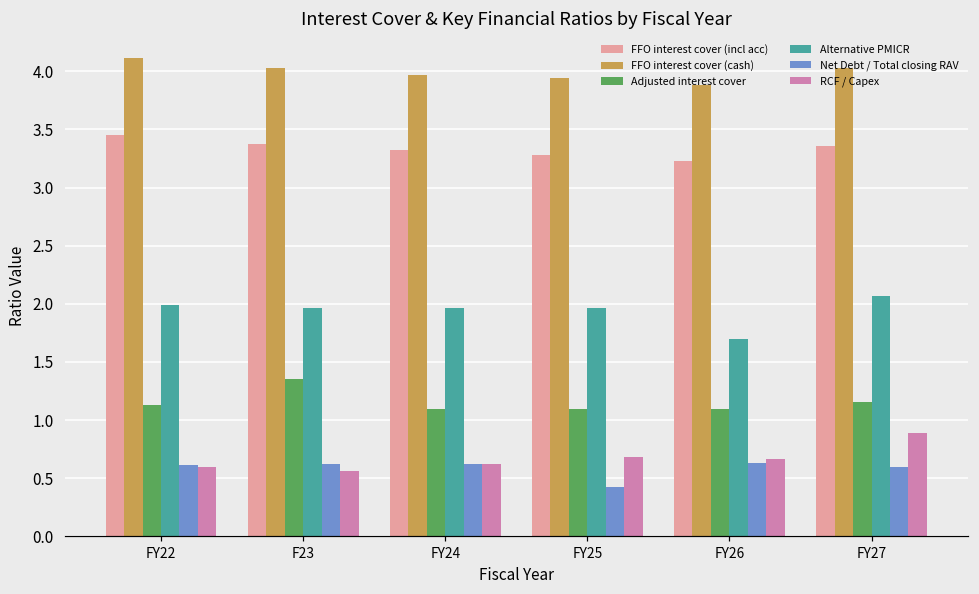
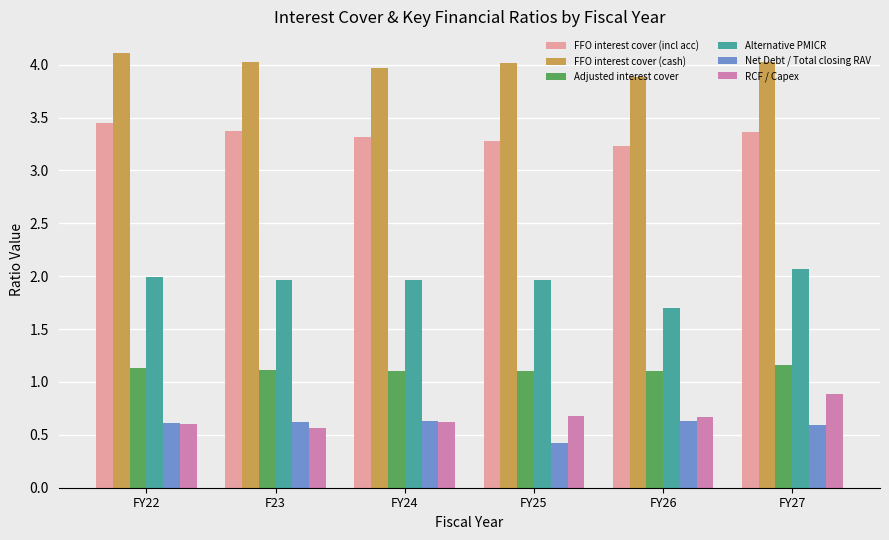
  {
    "FFO interest cover (cash)": {
      "FY22": 4.11,
      "F23": 4.03,
      "FY24": 3.97,
-     "FY25": 3.94,
+     "FY25": 4.02,
      "FY26": 3.88,
      "FY27": 4.03
    },
    "Adjusted interest cover": {
      "FY22": 1.13,
-     "F23": 1.35,
+     "F23": 1.11,
      "FY24": 1.10,
      "FY25": 1.10,
      "FY26": 1.10,
      "FY27": 1.16
    },
    "Alternative PMICR": {
      "FY22": 1.99,
      "F23": 1.96,
      "FY24": 1.96,
      "FY25": 1.96,
      "FY26": 1.70,
      "FY27": 2.07
    },
    "Net Debt / Total closing RAV": {
      "FY22": 0.61,
      "F23": 0.62,
      "FY24": 0.63,
      "FY25": 0.43,
      "FY26": 0.63,
      "FY27": 0.60
    }
  }
